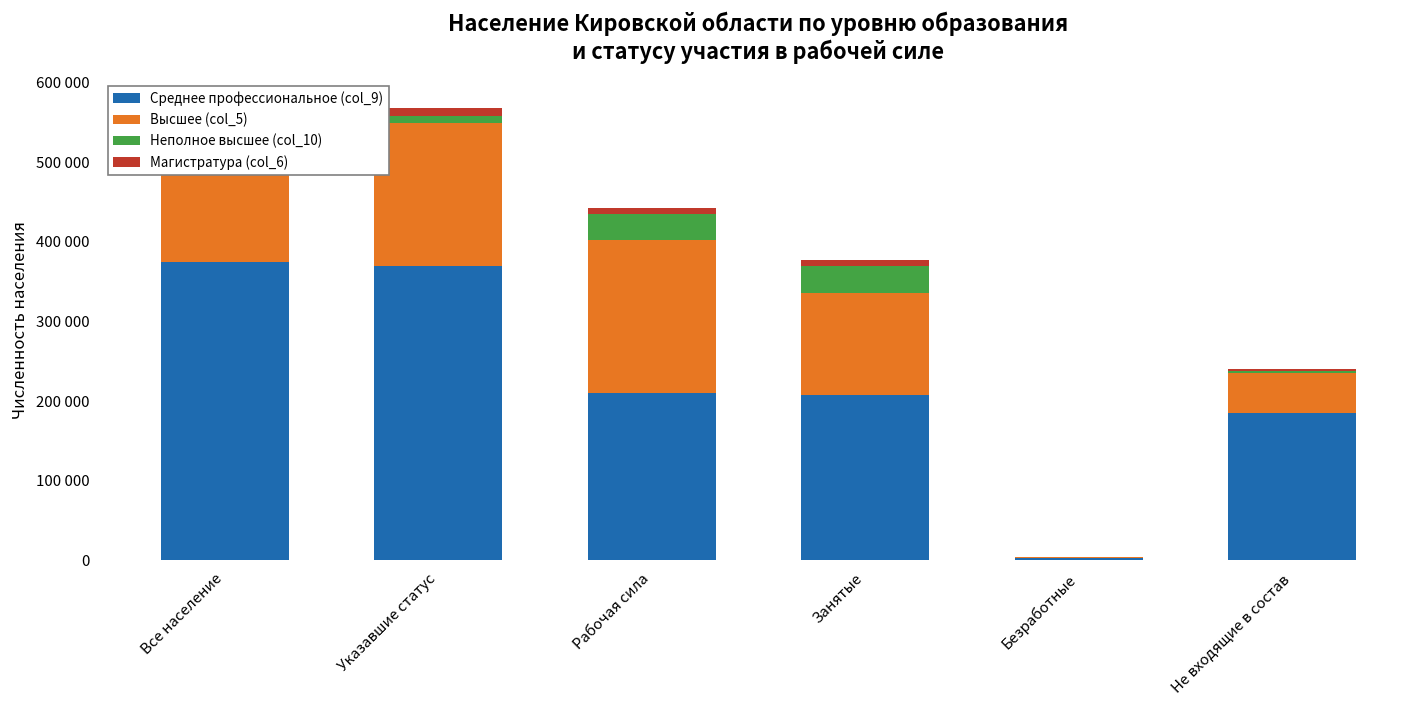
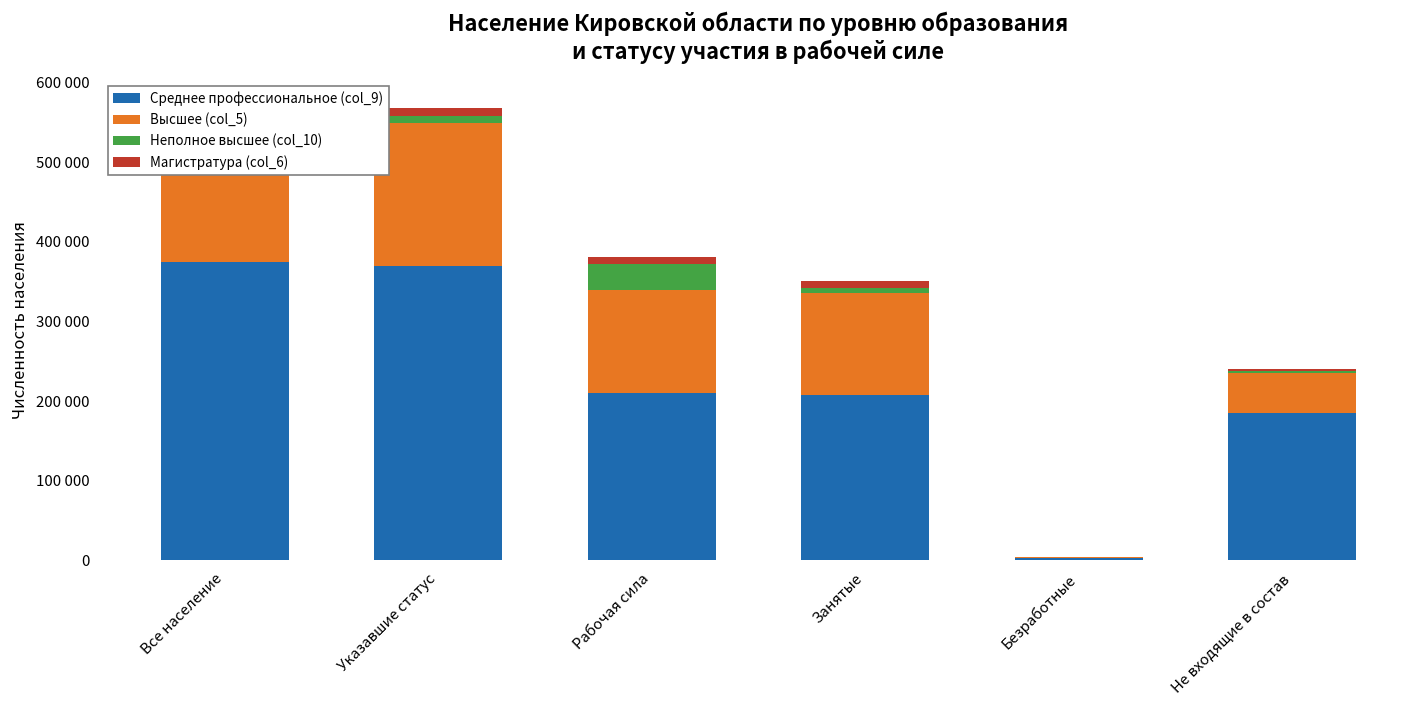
  {
    "Среднее профессиональное (col_9)": {
      "Все население": 370000,
      "Указавшие статус": 370000,
      "Рабочая сила": 210000,
      "Занятые": 210000,
      "Не входящие в состав": 190000
    },
    "Высшее (col_5)": {
      "Указавшие статус": 180000,
-     "Рабочая сила": 190000,
+     "Рабочая сила": 130000,
      "Занятые": 130000,
      "Не входящие в состав": 50000
    },
    "Неполное высшее (col_10)": {
      "Указавшие статус": 10000,
      "Рабочая сила": 30000,
-     "Занятые": 30000
+     "Занятые": 10000
    },
    "Магистратура (col_6)": {
      "Указавшие статус": 10000,
      "Рабочая сила": 10000,
      "Занятые": 10000
    }
  }
